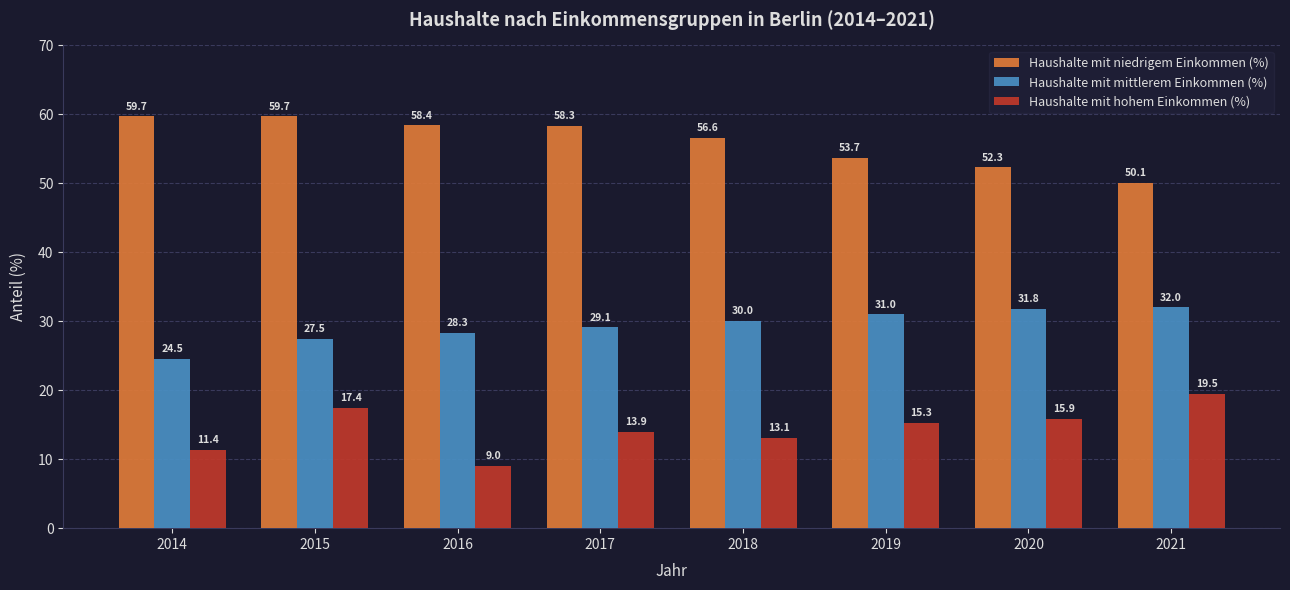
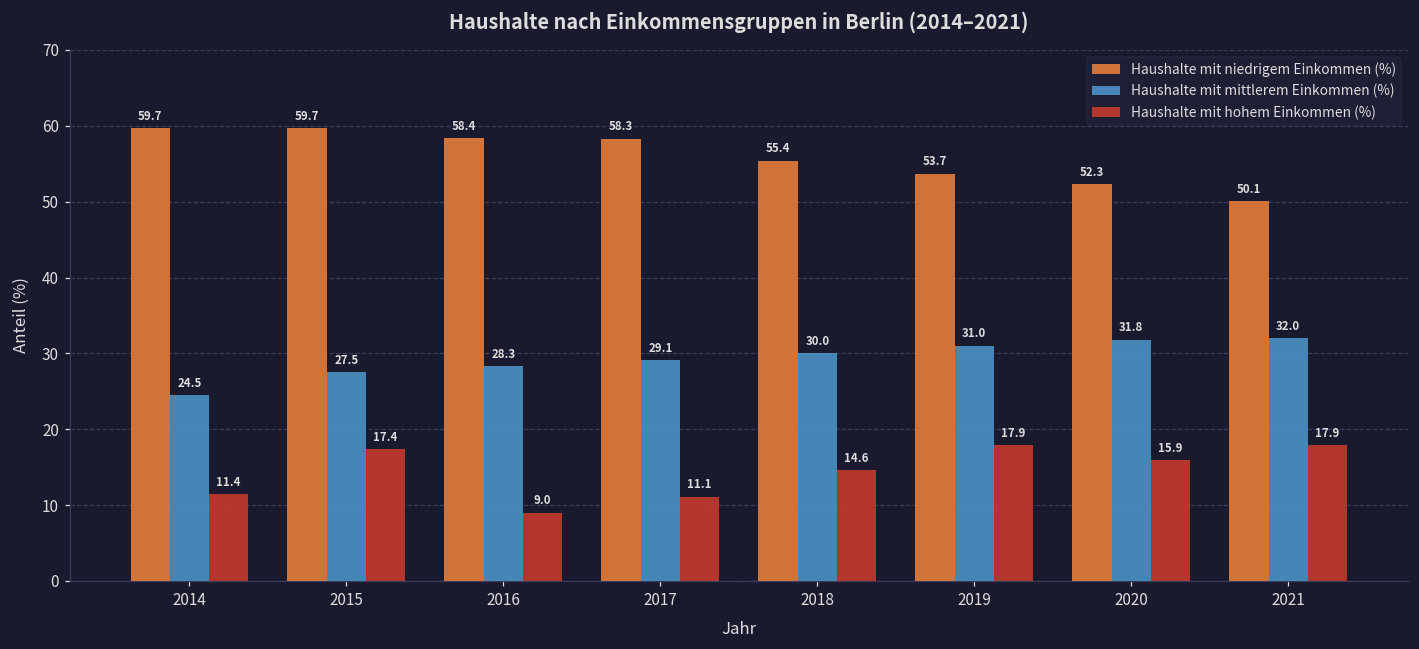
  {
    "Haushalte mit niedrigem Einkommen (%)": {
      "2014": 59.7,
      "2015": 59.7,
      "2016": 58.4,
      "2017": 58.3,
-     "2018": 56.6,
+     "2018": 55.4,
      "2019": 53.7,
      "2020": 52.3,
      "2021": 50.1
    },
    "Haushalte mit mittlerem Einkommen (%)": {
      "2014": 24.5,
      "2015": 27.5,
      "2016": 28.3,
      "2017": 29.1,
      "2018": 30.0,
      "2019": 31.0,
      "2020": 31.8,
      "2021": 32.0
    },
    "Haushalte mit hohem Einkommen (%)": {
      "2014": 11.4,
      "2015": 17.4,
      "2016": 9.0,
-     "2017": 13.9,
-     "2018": 13.1,
-     "2019": 15.3,
+     "2017": 11.1,
+     "2018": 14.6,
+     "2019": 17.9,
      "2020": 15.9,
-     "2021": 19.5
+     "2021": 17.9
    }
  }
